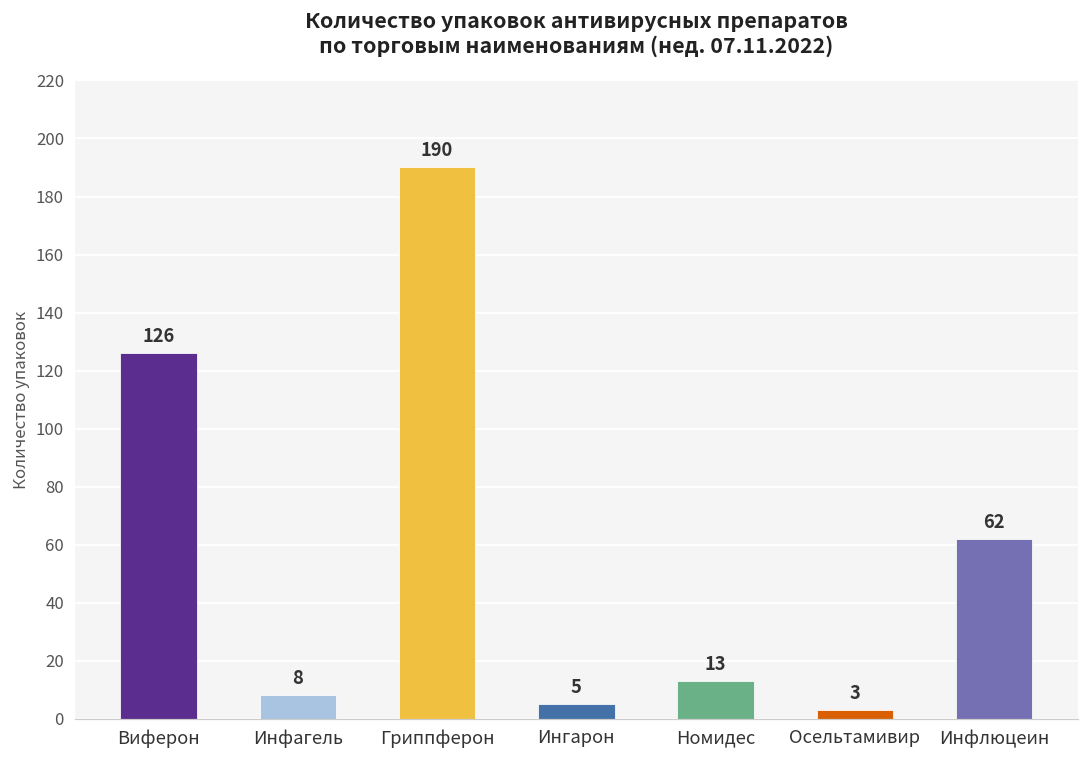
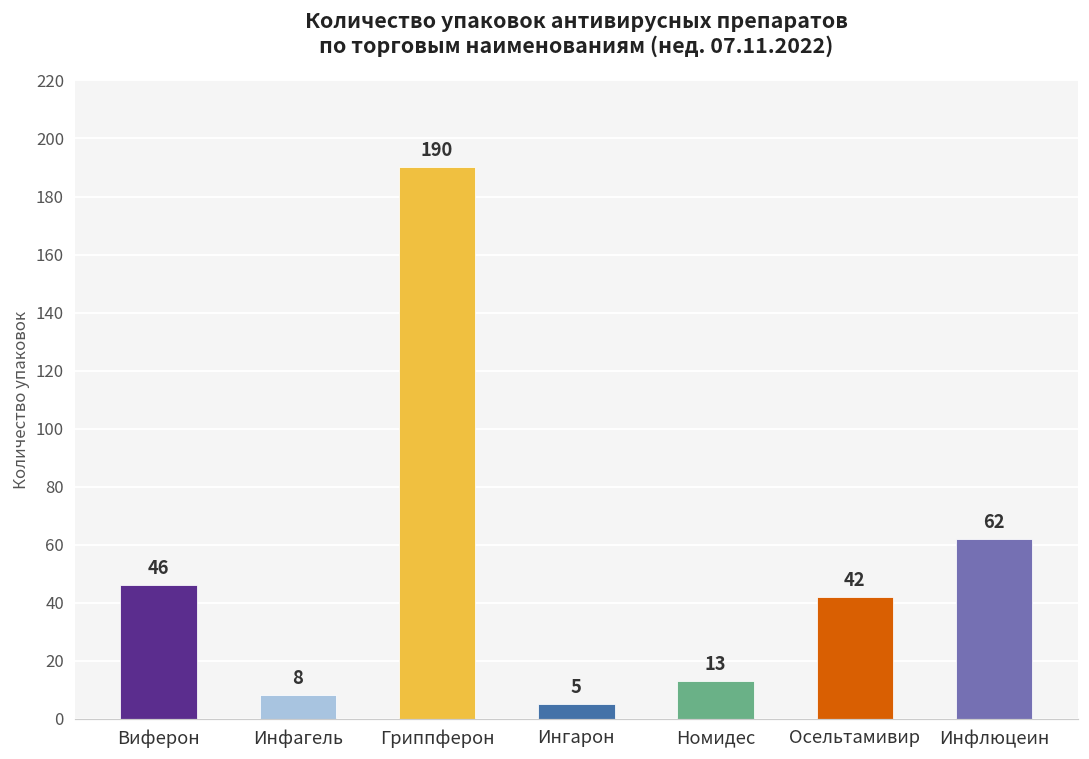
  {
-   "Виферон": 126,
+   "Виферон": 46,
    "Инфагель": 8,
    "Гриппферон": 190,
    "Ингарон": 5,
    "Номидес": 13,
-   "Осельтамивир": 3,
+   "Осельтамивир": 42,
    "Инфлюцеин": 62
  }
